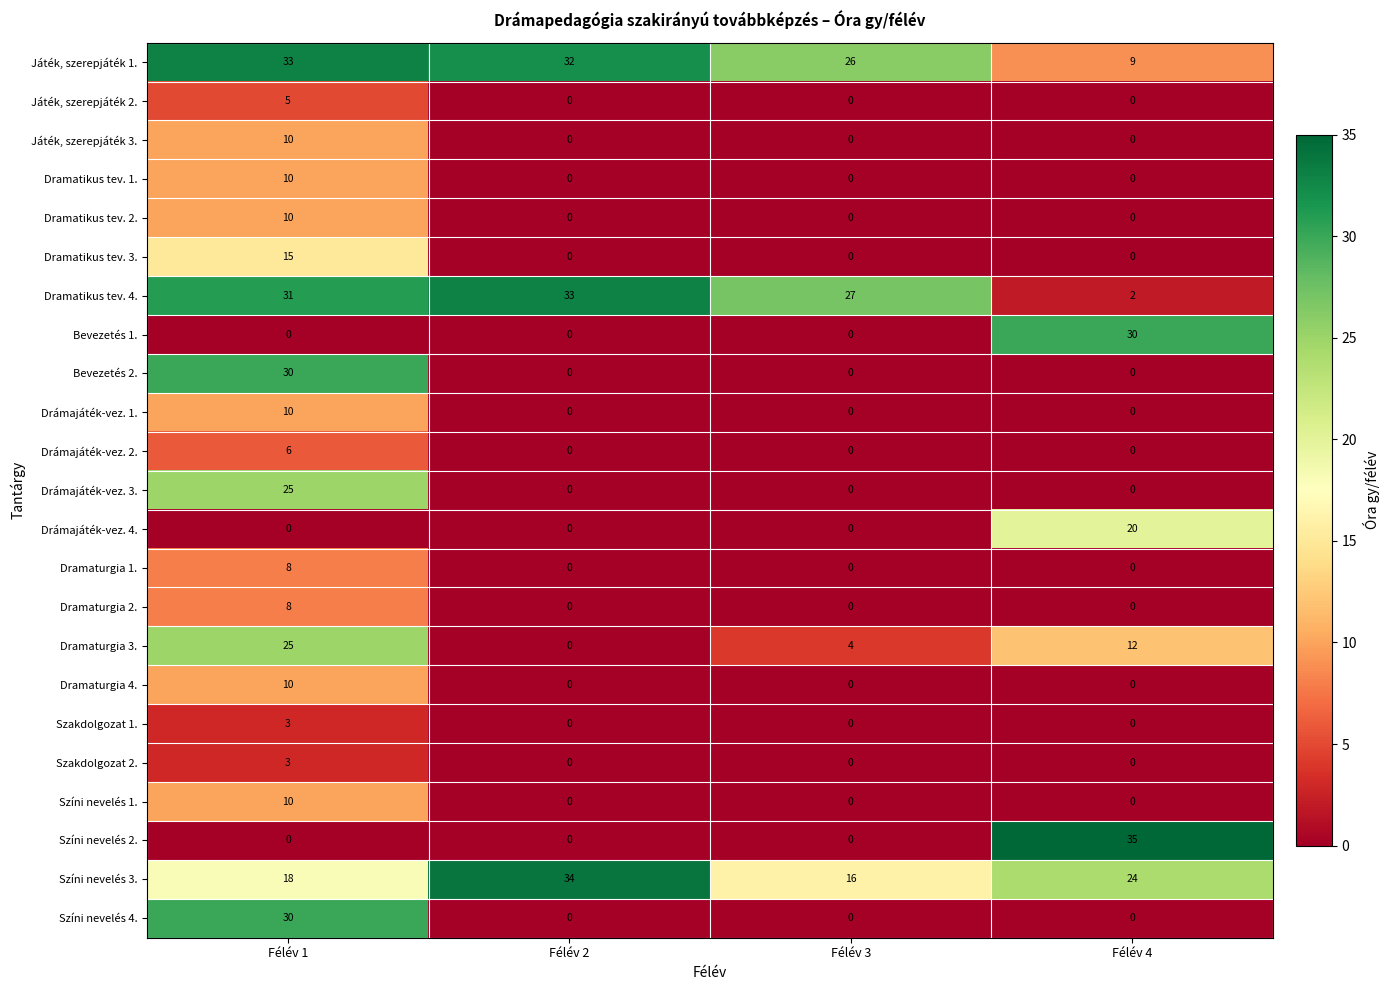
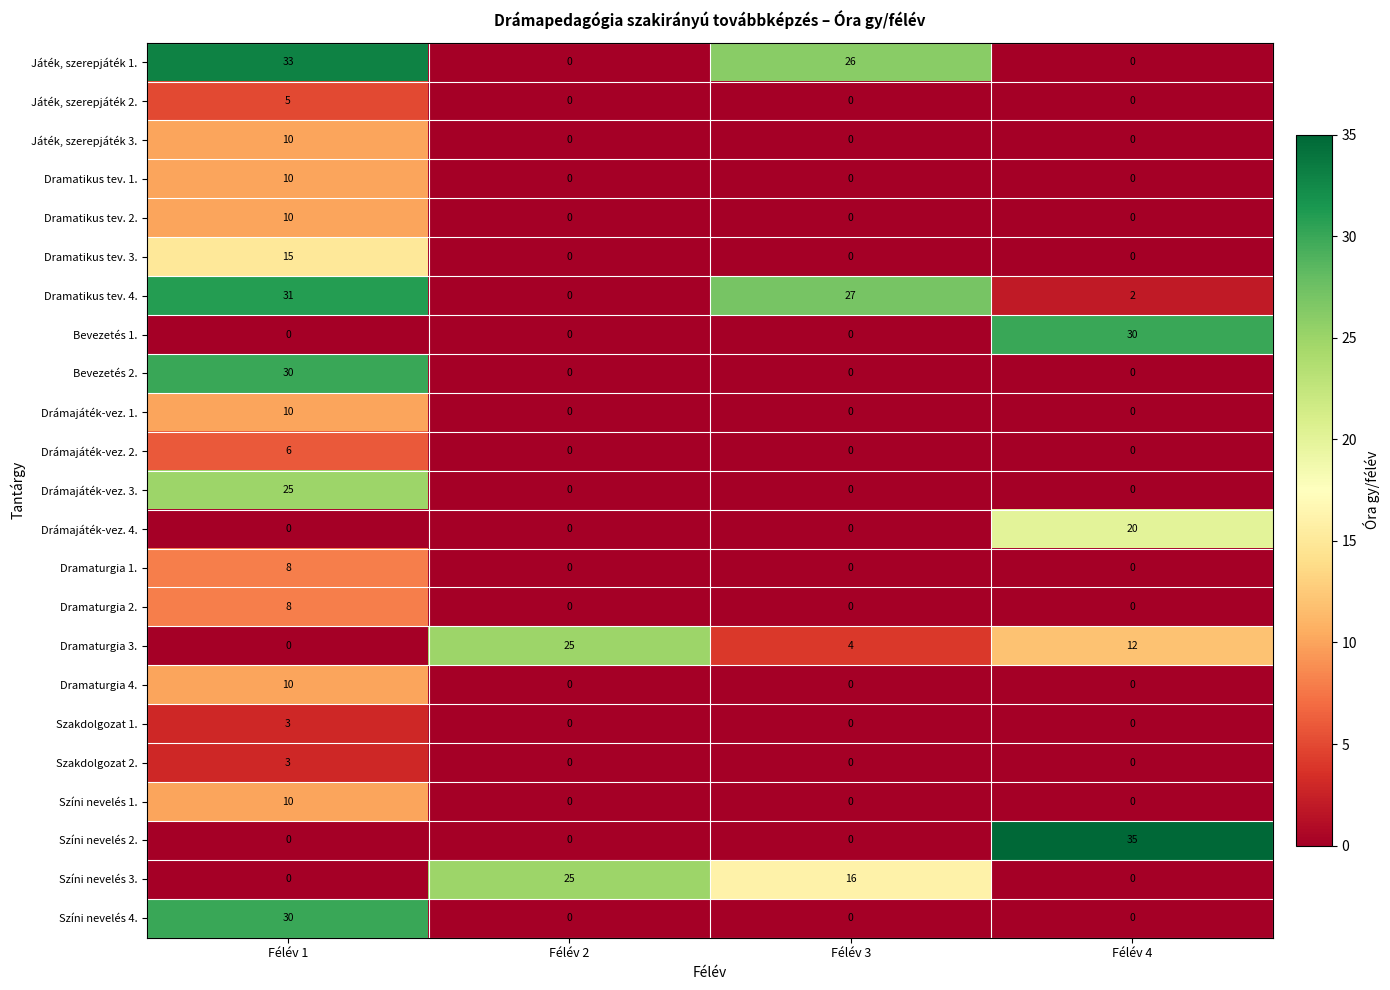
  {
    "Játék, szerepjáték 1.": {
      "Félév 1": 33,
-     "Félév 2": 32,
+     "Félév 2": 0,
      "Félév 3": 26,
-     "Félév 4": 9
+     "Félév 4": 0
    },
    "Játék, szerepjáték 2.": {
      "Félév 1": 5,
      "Félév 2": 0,
      "Félév 3": 0,
      "Félév 4": 0
    },
    "Játék, szerepjáték 3.": {
      "Félév 1": 10,
      "Félév 2": 0,
      "Félév 3": 0,
      "Félév 4": 0
    },
    "Dramatikus tev. 1.": {
      "Félév 1": 10,
      "Félév 2": 0,
      "Félév 3": 0,
      "Félév 4": 0
    },
    "Dramatikus tev. 2.": {
      "Félév 1": 10,
      "Félév 2": 0,
      "Félév 3": 0,
      "Félév 4": 0
    },
    "Dramatikus tev. 3.": {
      "Félév 1": 15,
      "Félév 2": 0,
      "Félév 3": 0,
      "Félév 4": 0
    },
    "Dramatikus tev. 4.": {
      "Félév 1": 31,
-     "Félév 2": 33,
+     "Félév 2": 0,
      "Félév 3": 27,
      "Félév 4": 2
    },
    "Bevezetés 1.": {
      "Félév 1": 0,
      "Félév 2": 0,
      "Félév 3": 0,
      "Félév 4": 30
    },
    "Bevezetés 2.": {
      "Félév 1": 30,
      "Félév 2": 0,
      "Félév 3": 0,
      "Félév 4": 0
    },
    "Drámajáték-vez. 1.": {
      "Félév 1": 10,
      "Félév 2": 0,
      "Félév 3": 0,
      "Félév 4": 0
    },
    "Drámajáték-vez. 2.": {
      "Félév 1": 6,
      "Félév 2": 0,
      "Félév 3": 0,
      "Félév 4": 0
    },
    "Drámajáték-vez. 3.": {
      "Félév 1": 25,
      "Félév 2": 0,
      "Félév 3": 0,
      "Félév 4": 0
    },
    "Drámajáték-vez. 4.": {
      "Félév 1": 0,
      "Félév 2": 0,
      "Félév 3": 0,
      "Félév 4": 20
    },
    "Dramaturgia 1.": {
      "Félév 1": 8,
      "Félév 2": 0,
      "Félév 3": 0,
      "Félév 4": 0
    },
    "Dramaturgia 2.": {
      "Félév 1": 8,
      "Félév 2": 0,
      "Félév 3": 0,
      "Félév 4": 0
    },
    "Dramaturgia 3.": {
-     "Félév 1": 25,
-     "Félév 2": 0,
+     "Félév 1": 0,
+     "Félév 2": 25,
      "Félév 3": 4,
      "Félév 4": 12
    },
    "Dramaturgia 4.": {
      "Félév 1": 10,
      "Félév 2": 0,
      "Félév 3": 0,
      "Félév 4": 0
    },
    "Szakdolgozat 1.": {
      "Félév 1": 3,
      "Félév 2": 0,
      "Félév 3": 0,
      "Félév 4": 0
    },
    "Szakdolgozat 2.": {
      "Félév 1": 3,
      "Félév 2": 0,
      "Félév 3": 0,
      "Félév 4": 0
    },
    "Színi nevelés 1.": {
      "Félév 1": 10,
      "Félév 2": 0,
      "Félév 3": 0,
      "Félév 4": 0
    },
    "Színi nevelés 2.": {
      "Félév 1": 0,
      "Félév 2": 0,
      "Félév 3": 0,
      "Félév 4": 35
    },
    "Színi nevelés 3.": {
-     "Félév 1": 18,
-     "Félév 2": 34,
+     "Félév 1": 0,
+     "Félév 2": 25,
      "Félév 3": 16,
-     "Félév 4": 24
+     "Félév 4": 0
    },
    "Színi nevelés 4.": {
      "Félév 1": 30,
      "Félév 2": 0,
      "Félév 3": 0,
      "Félév 4": 0
    }
  }
